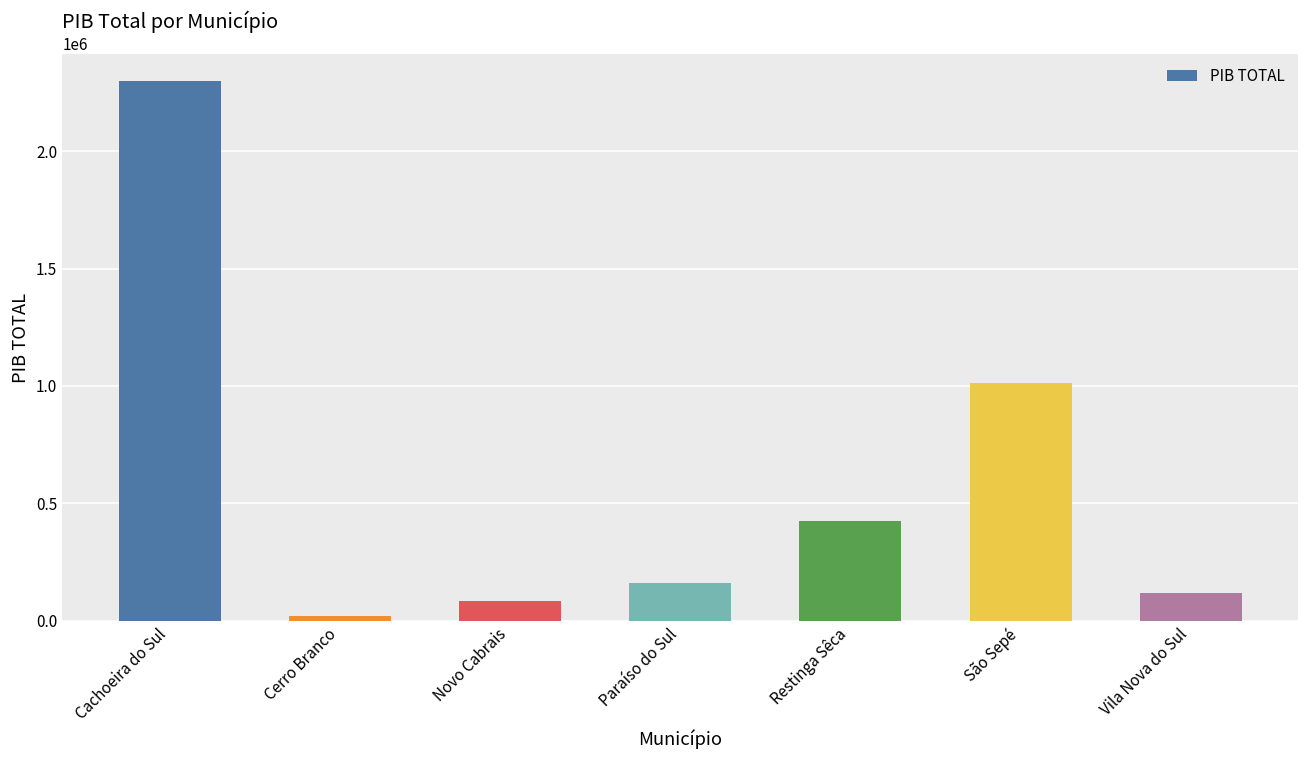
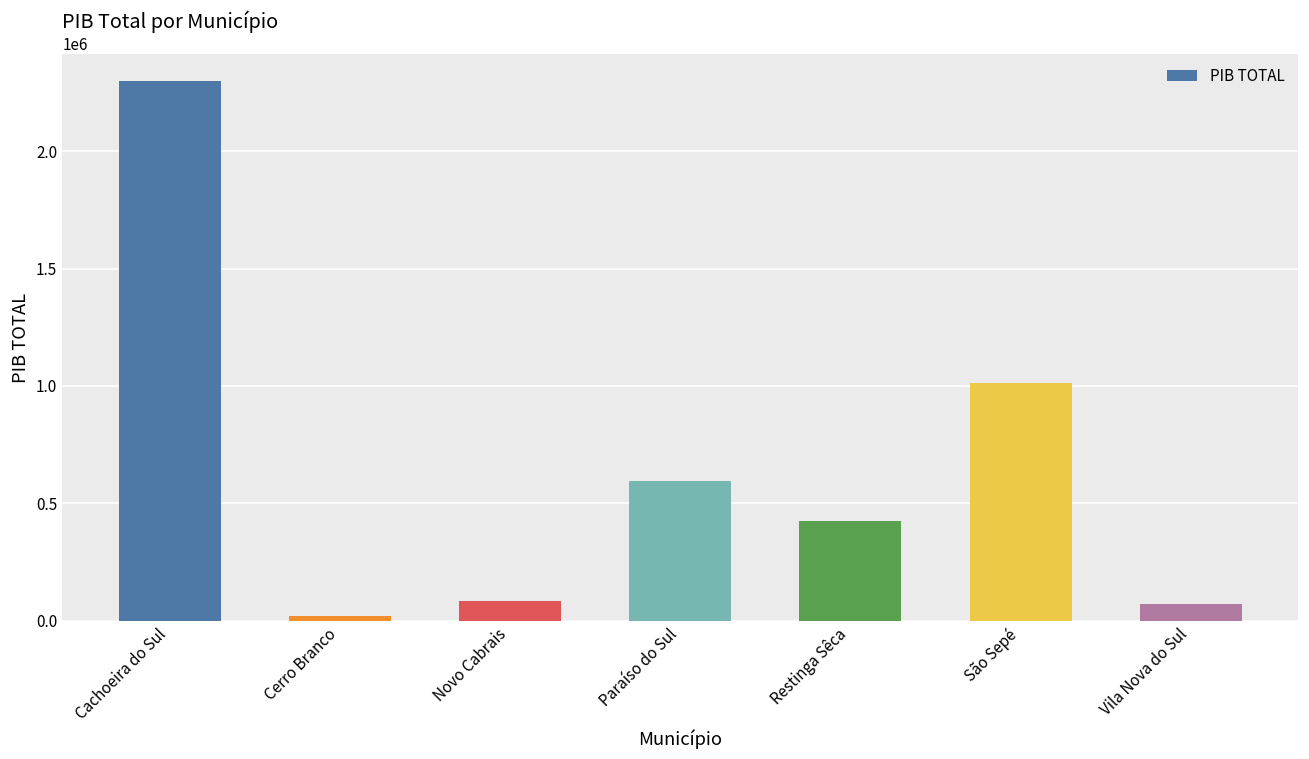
  {
    "Cachoeira do Sul": 2300000,
    "Cerro Branco": 20000,
    "Novo Cabrais": 80000,
-   "Paraíso do Sul": 160000,
+   "Paraíso do Sul": 600000,
    "Restinga Sêca": 430000,
    "São Sepé": 1010000,
-   "Vila Nova do Sul": 120000
+   "Vila Nova do Sul": 70000
  }
